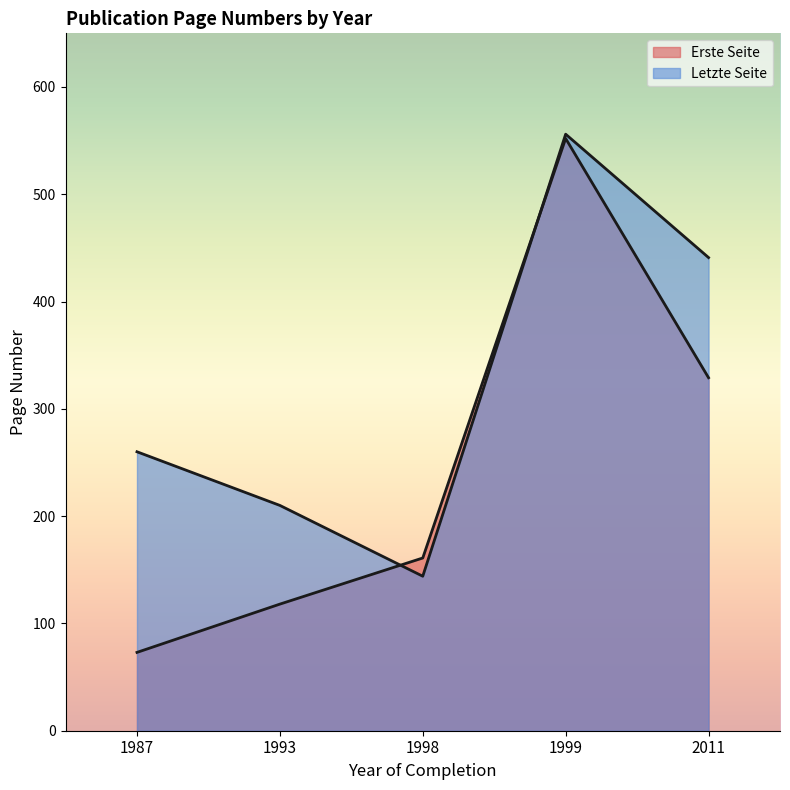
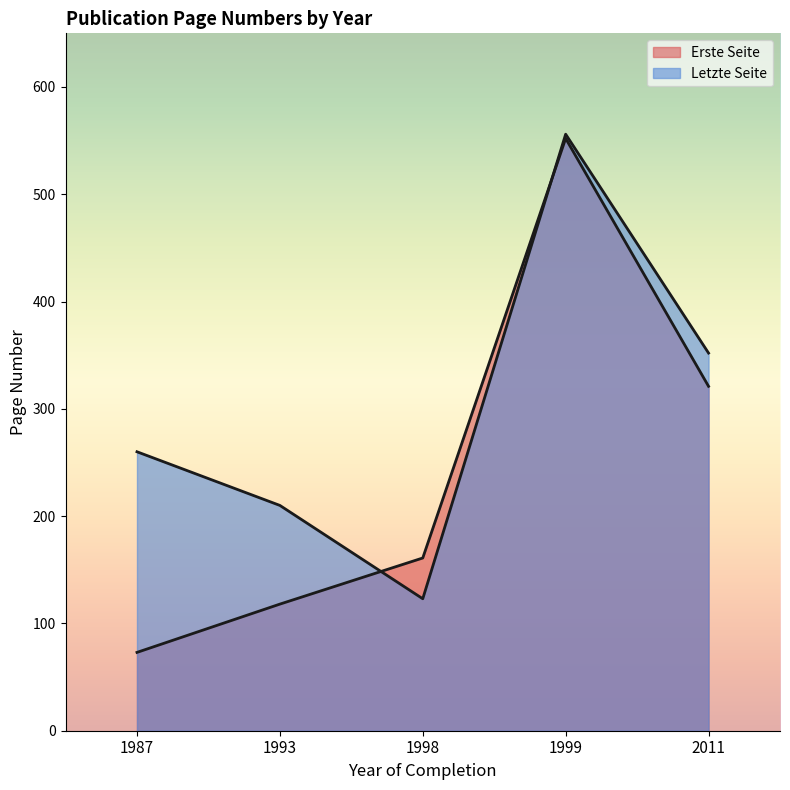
  {
    "Erste Seite": {
      "1987": 73,
      "1993": 118,
      "1998": 161,
      "1999": 552,
-     "2011": 329
+     "2011": 321
    },
    "Letzte Seite": {
      "1987": 260,
      "1993": 210,
-     "1998": 144,
+     "1998": 123,
      "1999": 556,
-     "2011": 441
+     "2011": 352
    }
  }
